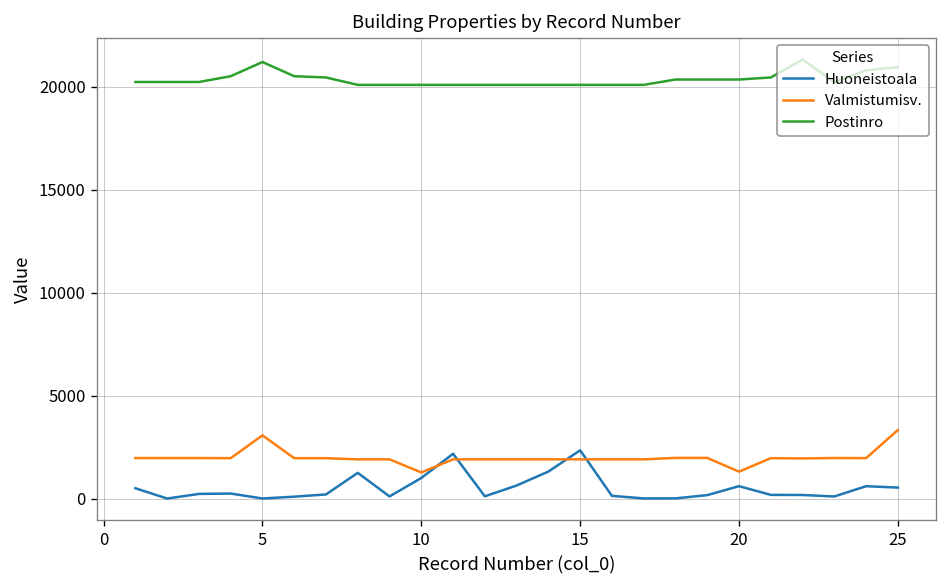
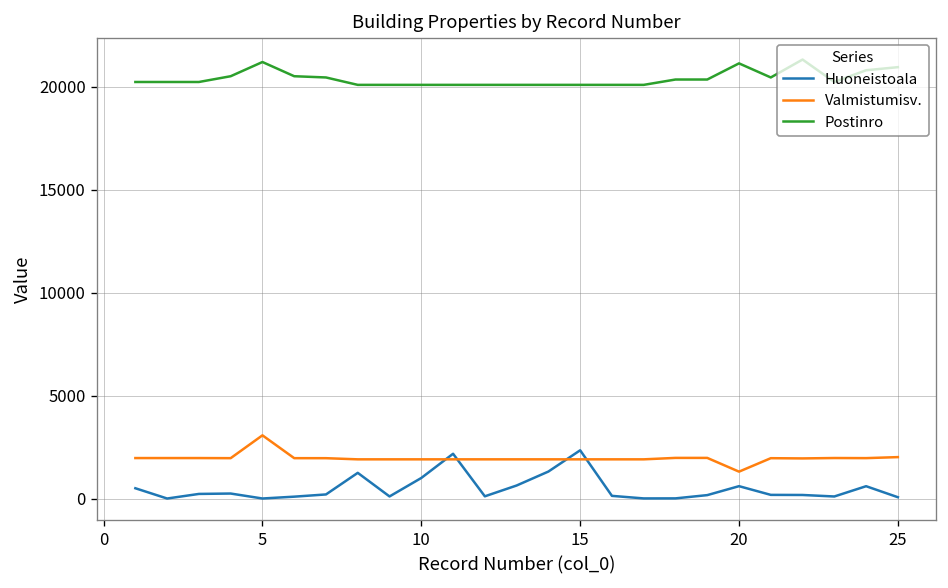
  {
    "Huoneistoala": {
      "5": 0,
      "10": 1000,
      "15": 2400,
      "20": 600,
-     "25": 500
+     "25": 100
    },
    "Valmistumisv.": {
      "5": 3100,
-     "10": 1300,
+     "10": 1900,
      "15": 1900,
      "20": 1300,
-     "25": 3300
+     "25": 2000
    },
    "Postinro": {
      "5": 21200,
      "10": 20100,
      "15": 20100,
-     "20": 20400
+     "20": 21100
    }
  }
